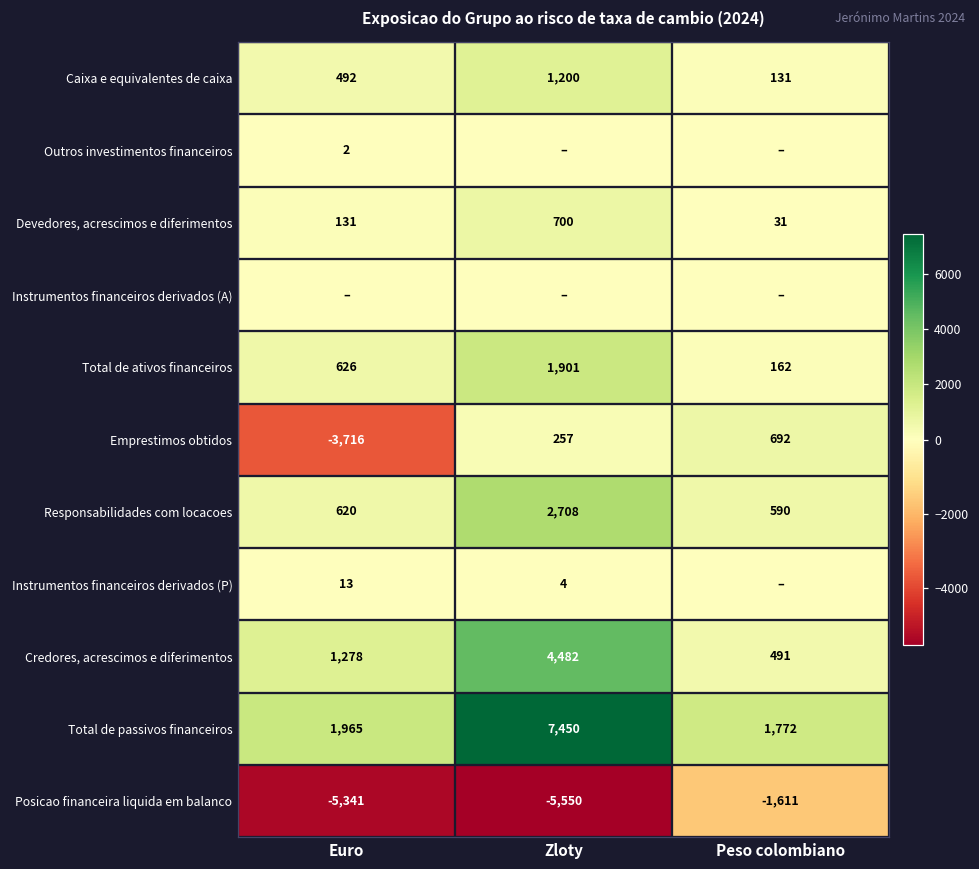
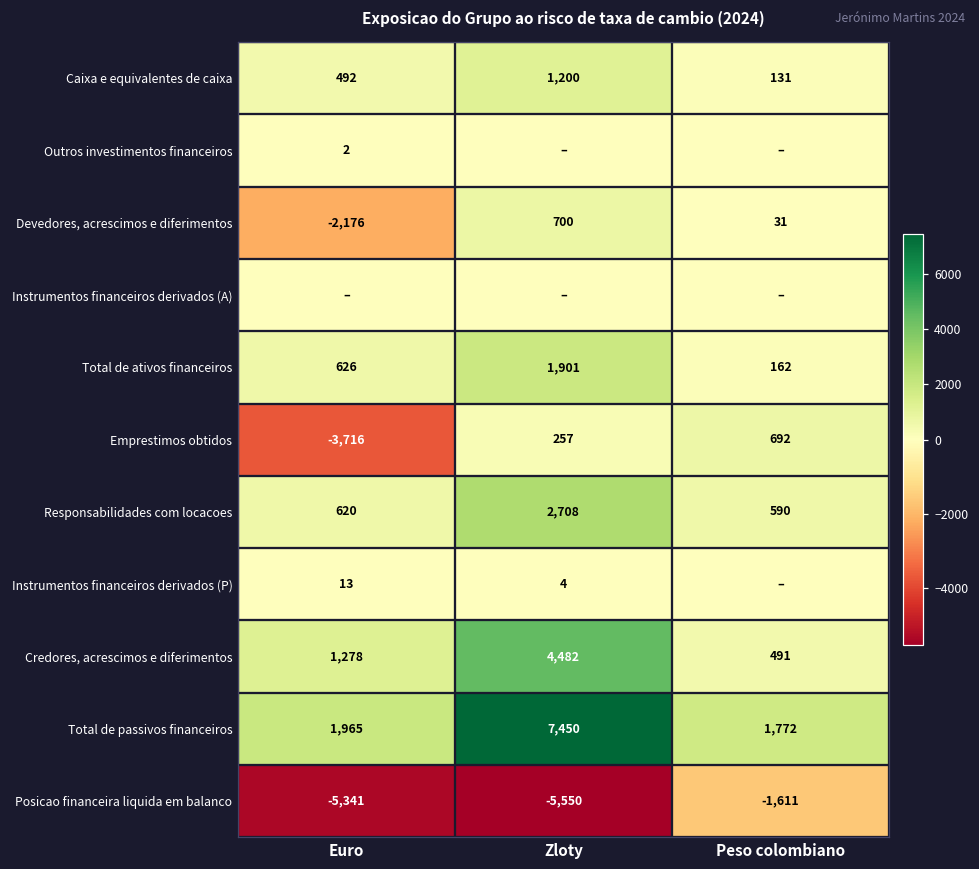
  {
    "Caixa e equivalentes de caixa": {
      "Euro": "492",
      "Zloty": "1,200",
      "Peso colombiano": "131"
    },
    "Outros investimentos financeiros": {
      "Euro": "2"
    },
    "Devedores, acrescimos e diferimentos": {
-     "Euro": "131",
+     "Euro": "-2,176",
      "Zloty": "700",
      "Peso colombiano": "31"
    },
    "Total de ativos financeiros": {
      "Euro": "626",
      "Zloty": "1,901",
      "Peso colombiano": "162"
    },
    "Emprestimos obtidos": {
      "Euro": "-3,716",
      "Zloty": "257",
      "Peso colombiano": "692"
    },
    "Responsabilidades com locacoes": {
      "Euro": "620",
      "Zloty": "2,708",
      "Peso colombiano": "590"
    },
    "Instrumentos financeiros derivados (P)": {
      "Euro": "13",
      "Zloty": "4"
    },
    "Credores, acrescimos e diferimentos": {
      "Euro": "1,278",
      "Zloty": "4,482",
      "Peso colombiano": "491"
    },
    "Total de passivos financeiros": {
      "Euro": "1,965",
      "Zloty": "7,450",
      "Peso colombiano": "1,772"
    },
    "Posicao financeira liquida em balanco": {
      "Euro": "-5,341",
      "Zloty": "-5,550",
      "Peso colombiano": "-1,611"
    }
  }
